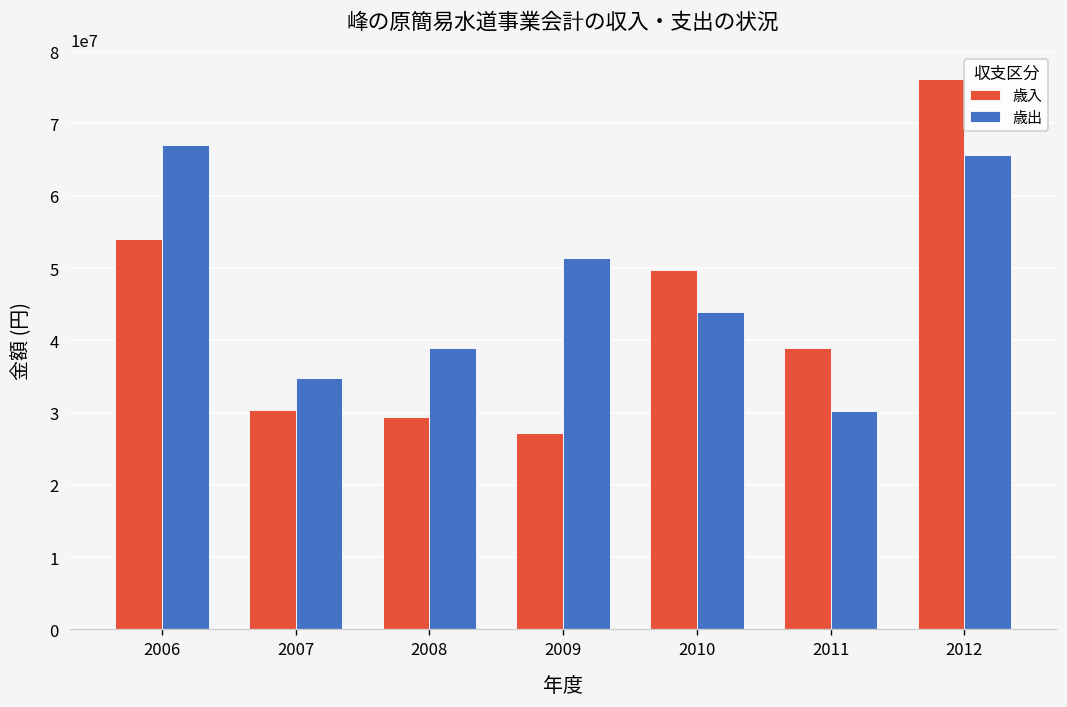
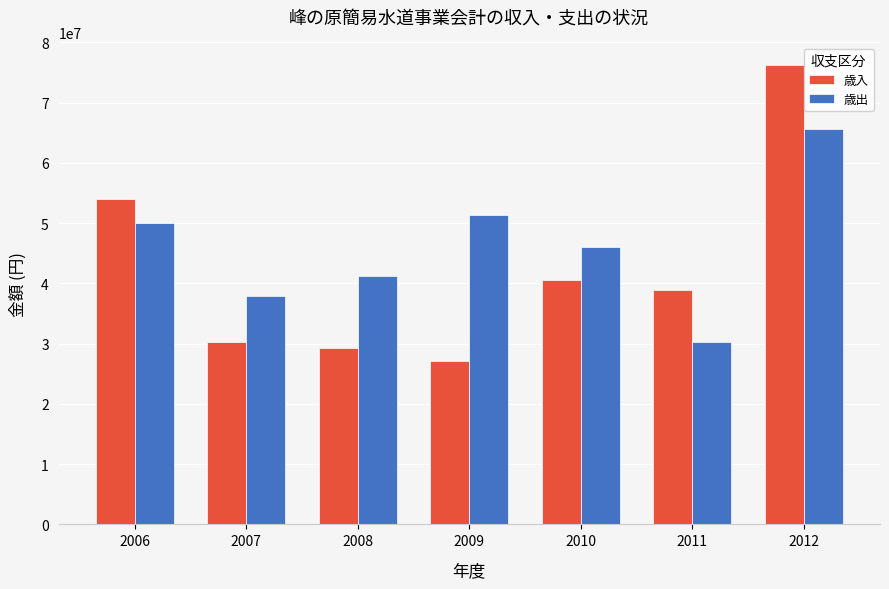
  {
    "歳入": {
      "2006": 54000000,
      "2007": 30000000,
      "2008": 29000000,
      "2009": 27000000,
-     "2010": 50000000,
+     "2010": 41000000,
      "2011": 39000000,
      "2012": 76000000
    },
    "歳出": {
-     "2006": 67000000,
-     "2007": 35000000,
-     "2008": 39000000,
+     "2006": 50000000,
+     "2007": 38000000,
+     "2008": 41000000,
      "2009": 51000000,
-     "2010": 44000000,
+     "2010": 46000000,
      "2011": 30000000,
      "2012": 66000000
    }
  }
